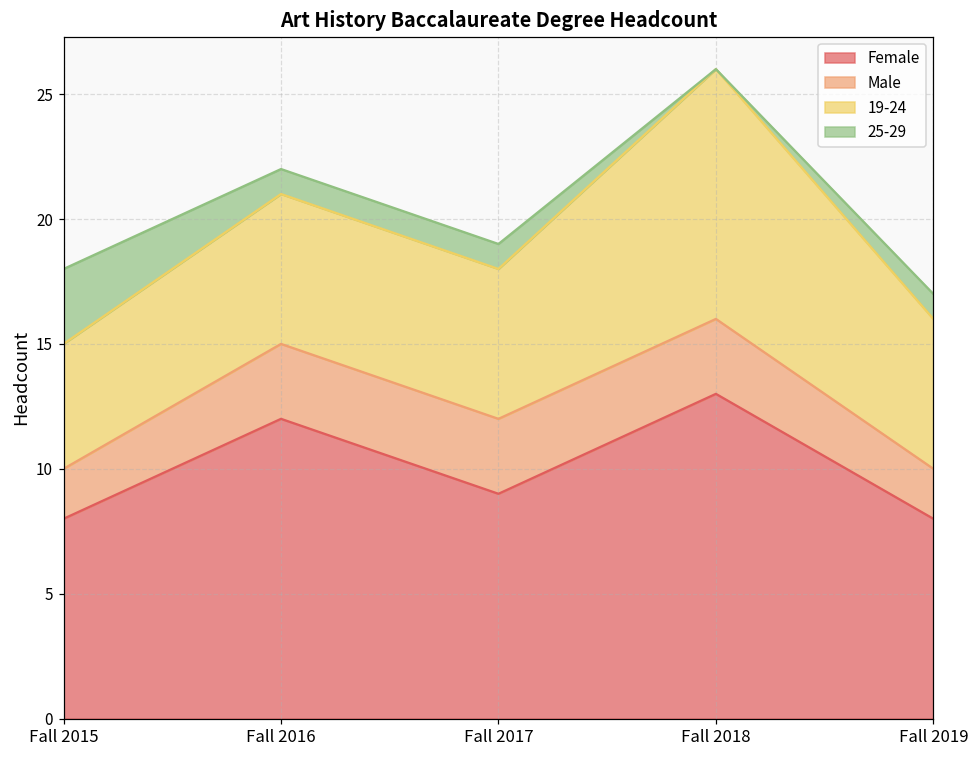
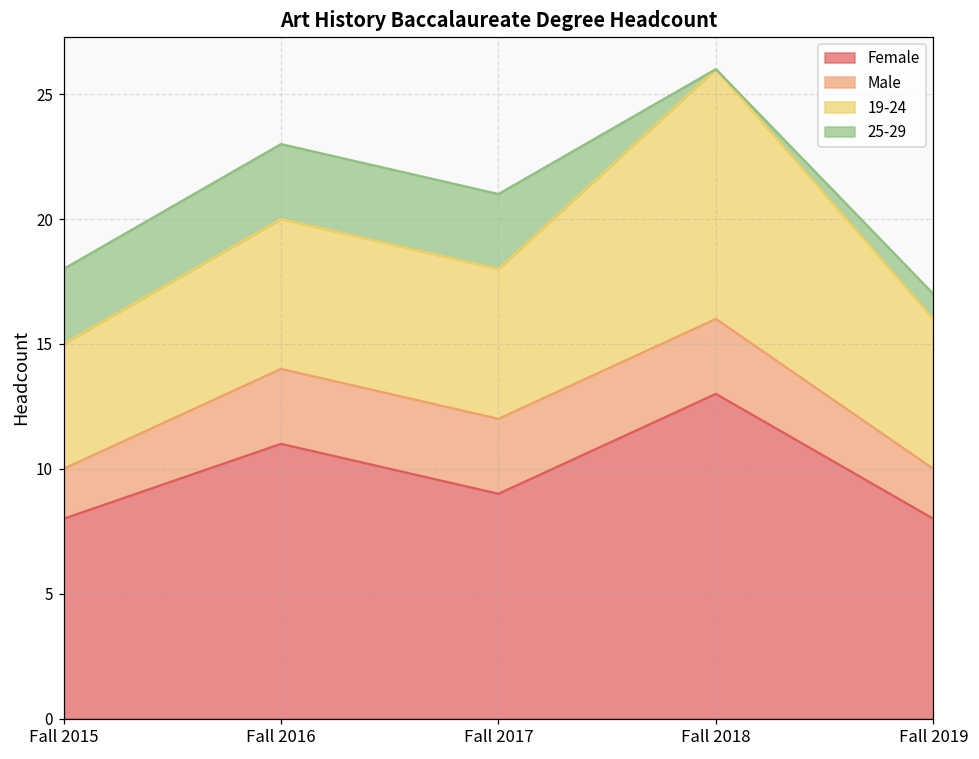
  {
    "Female": {
      "Fall 2015": 8,
-     "Fall 2016": 12,
+     "Fall 2016": 11,
      "Fall 2017": 9,
      "Fall 2018": 13,
      "Fall 2019": 8
    },
    "25-29": {
      "Fall 2015": 3,
-     "Fall 2016": 1,
-     "Fall 2017": 1,
+     "Fall 2016": 3,
+     "Fall 2017": 3,
      "Fall 2019": 1
    }
  }
